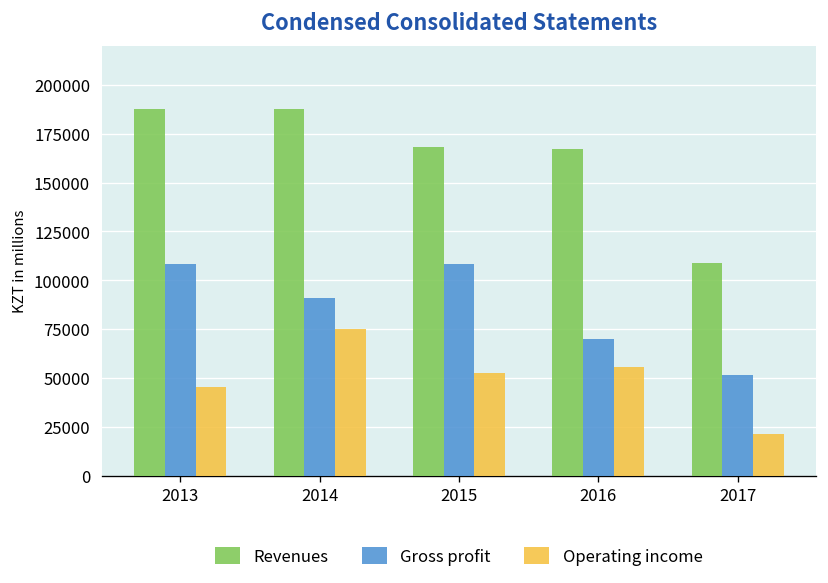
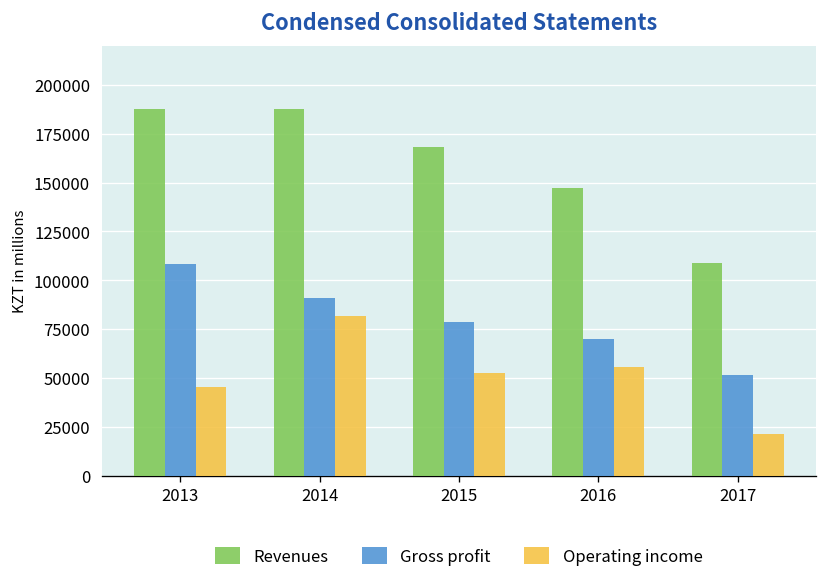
  {
    "Revenues": {
      "2013": 188000,
      "2014": 188000,
      "2015": 168000,
-     "2016": 167000,
+     "2016": 147000,
      "2017": 109000
    },
    "Gross profit": {
      "2013": 108000,
      "2014": 91000,
-     "2015": 108000,
+     "2015": 78000,
      "2016": 70000,
      "2017": 52000
    },
    "Operating income": {
      "2013": 45000,
-     "2014": 75000,
+     "2014": 82000,
      "2015": 53000,
      "2016": 55000,
      "2017": 21000
    }
  }
